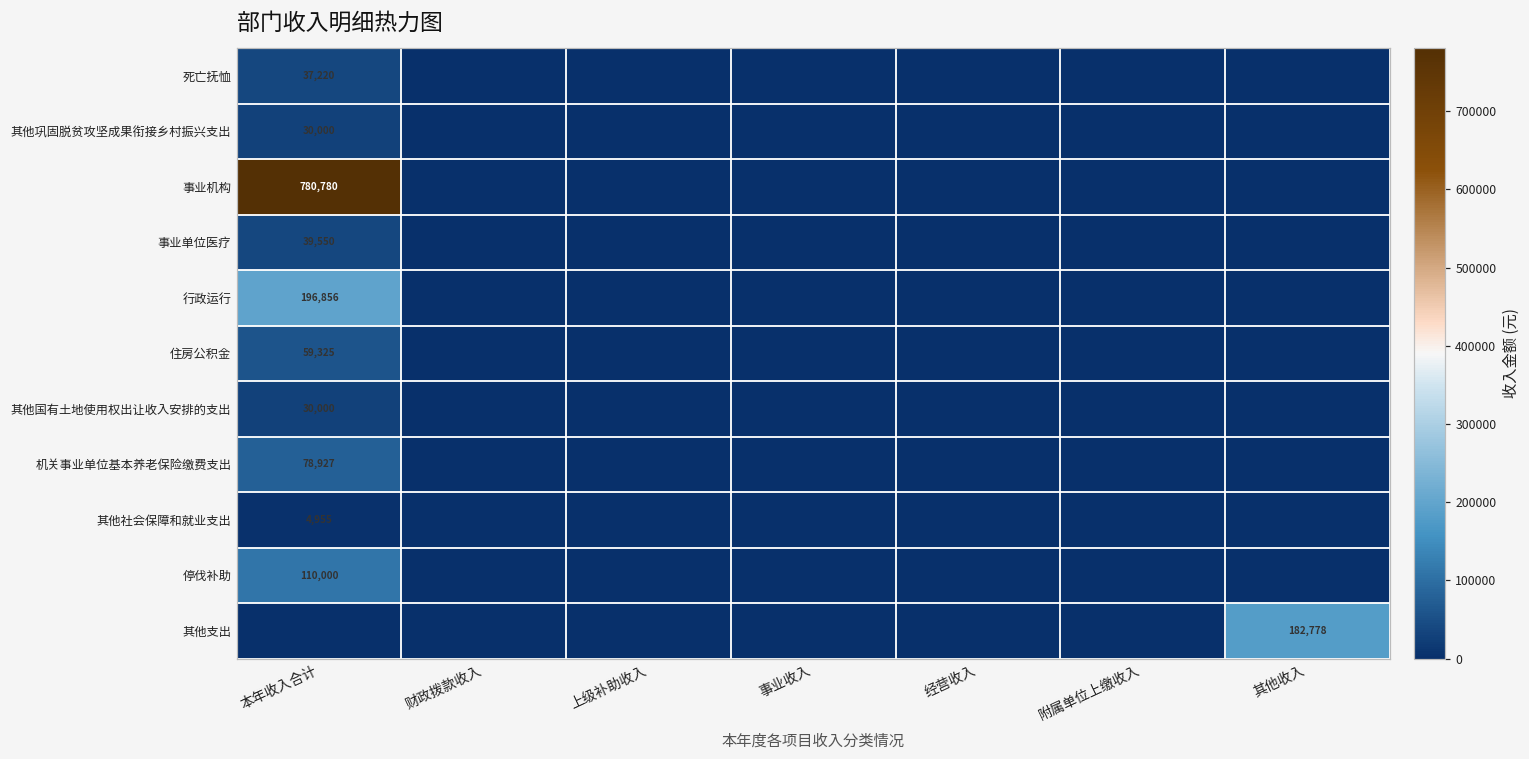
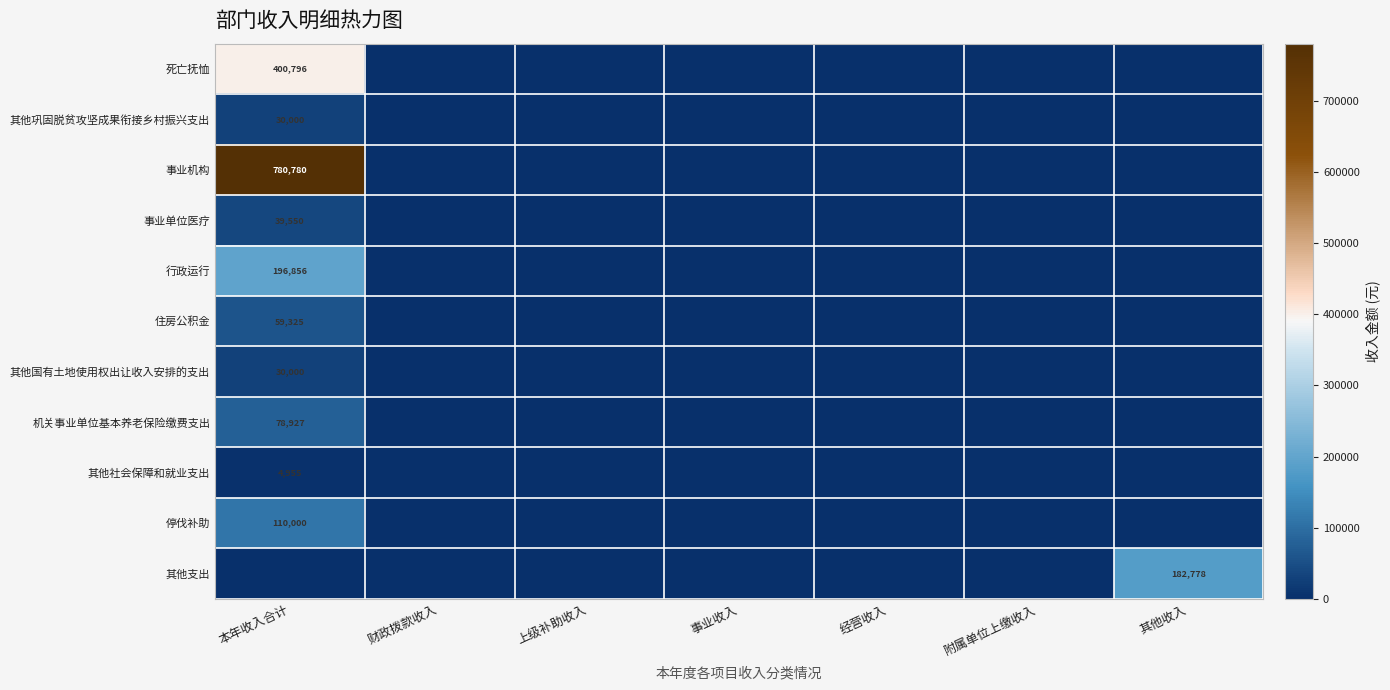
  {
    "死亡抚恤": {
-     "本年收入合计": "37,220"
+     "本年收入合计": "400,796"
    },
    "其他巩固脱贫攻坚成果衔接乡村振兴支出": {
      "本年收入合计": "30,000"
    },
    "事业机构": {
      "本年收入合计": "780,780"
    },
    "事业单位医疗": {
      "本年收入合计": "39,550"
    },
    "行政运行": {
      "本年收入合计": "196,856"
    },
    "住房公积金": {
      "本年收入合计": "59,325"
    },
    "其他国有土地使用权出让收入安排的支出": {
      "本年收入合计": "30,000"
    },
    "机关事业单位基本养老保险缴费支出": {
      "本年收入合计": "78,927"
    },
    "其他社会保障和就业支出": {
      "本年收入合计": "4,955"
    },
    "停伐补助": {
      "本年收入合计": "110,000"
    },
    "其他支出": {
      "其他收入": "182,778"
    }
  }
